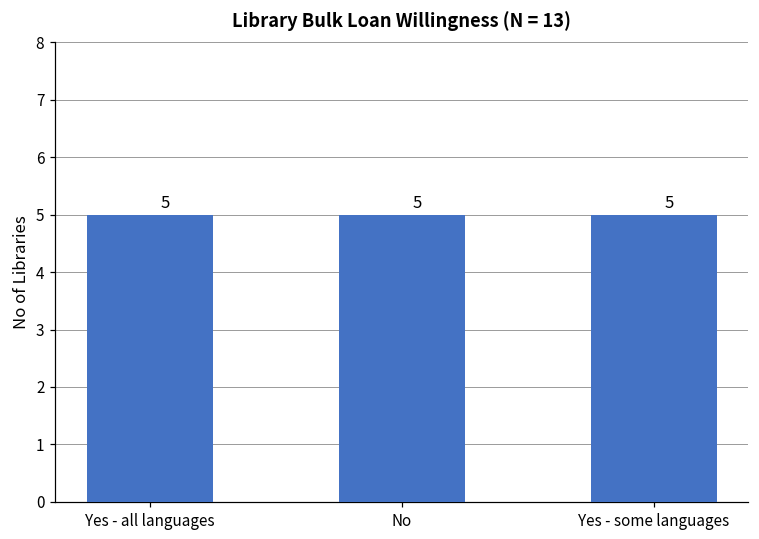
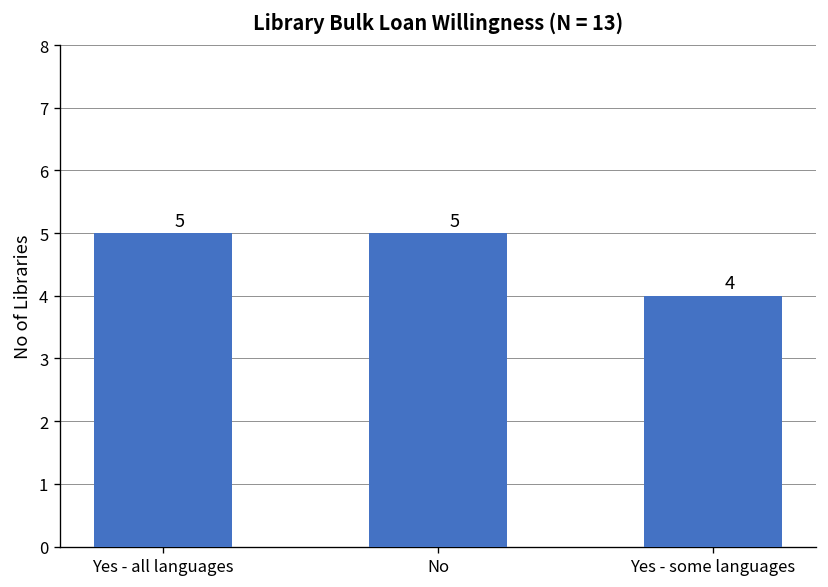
  {
    "Yes - all languages": 5,
    "No": 5,
-   "Yes - some languages": 5
+   "Yes - some languages": 4
  }
